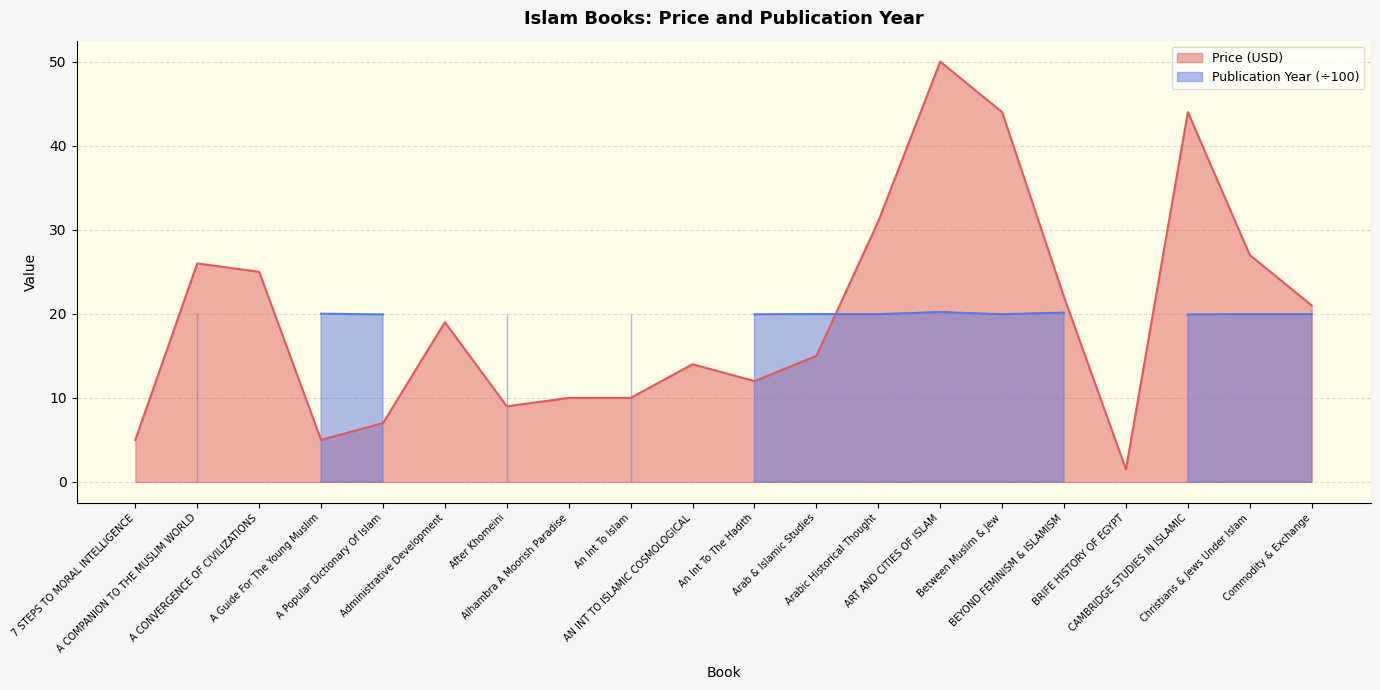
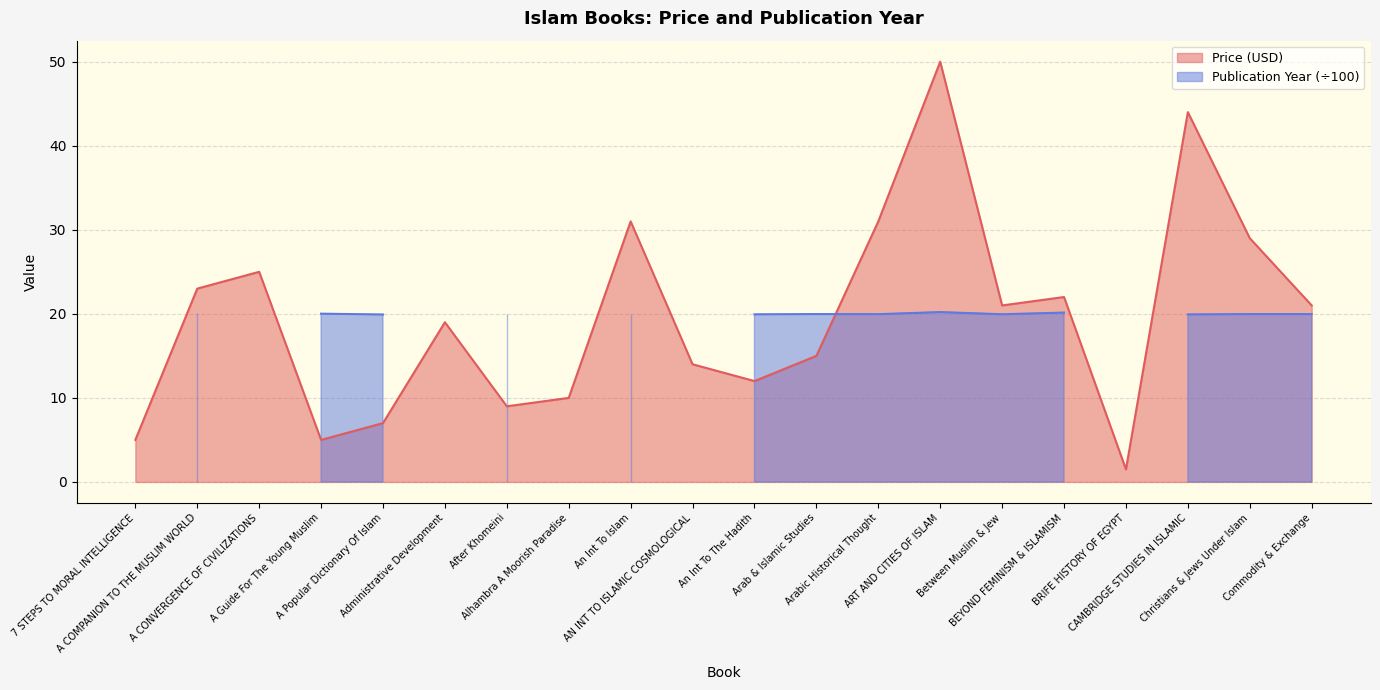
  {
    "Price (USD)": {
      "7 STEPS TO MORAL INTELLIGENCE": 5,
-     "A COMPANION TO THE MUSLIM WORLD": 26,
+     "A COMPANION TO THE MUSLIM WORLD": 23,
      "A CONVERGENCE OF CIVILIZATIONS": 25,
      "A Guide For The Young Muslim": 5,
      "A Popular Dictionary Of Islam": 7,
      "Administrative Development": 19,
      "After Khomeini": 9,
      "Alhambra A Moorish Paradise": 10,
-     "An Int To Islam": 10,
+     "An Int To Islam": 31,
      "AN INT TO ISLAMIC COSMOLOGICAL": 14,
      "An Int To The Hadith": 12,
      "Arab & Islamic Studies": 15,
      "Arabic Historical Thought": 31,
      "ART AND CITIES OF ISLAM": 50,
-     "Between Muslim & Jew": 44,
+     "Between Muslim & Jew": 21,
      "BEYOND FEMINISM & ISLAMISM": 22,
      "BRIFE HISTORY OF EGYPT": 2,
      "CAMBRIDGE STUDIES IN ISLAMIC": 44,
-     "Christians & Jews Under Islam": 27,
+     "Christians & Jews Under Islam": 29,
      "Commodity & Exchange": 21
    }
  }
